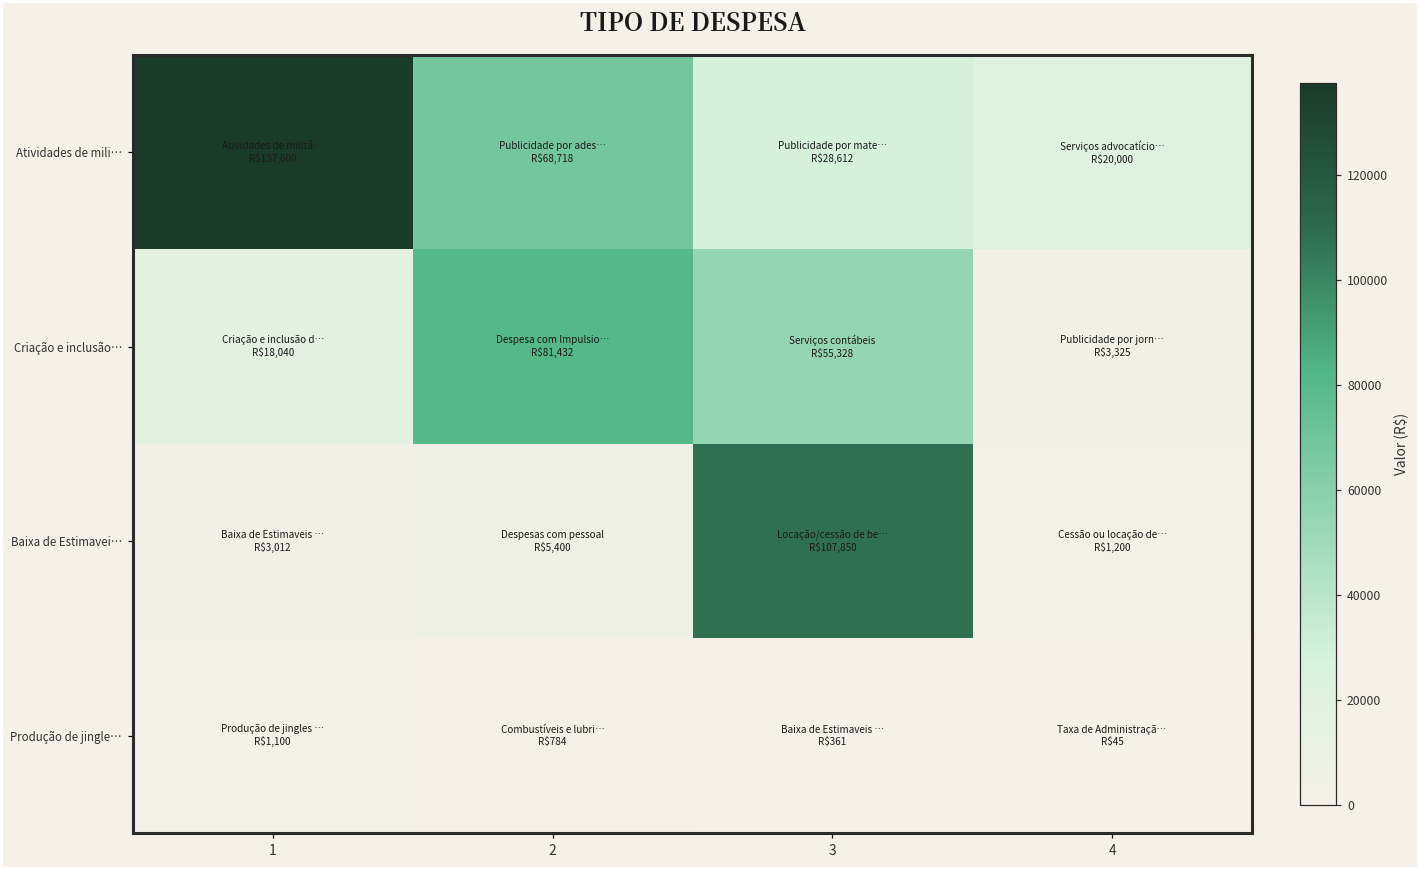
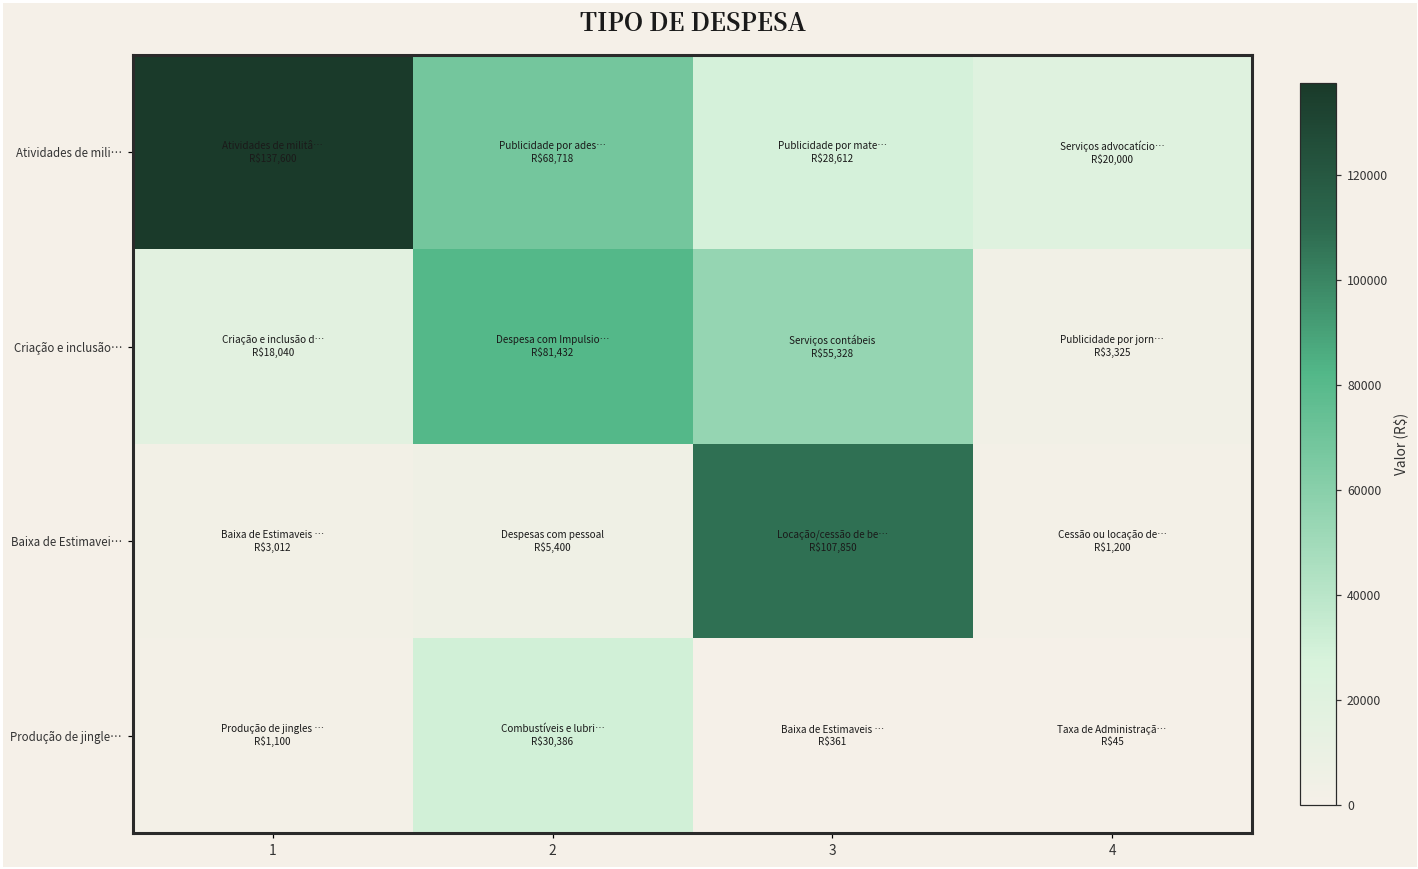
  {
    "Atividades de mili…": {
      "2": "$68,718",
      "3": "$28,612",
      "4": "$20,000"
    },
    "Criação e inclusão…": {
      "1": "$18,040",
      "2": "$81,432",
      "3": "$55,328",
      "4": "$3,325"
    },
    "Baixa de Estimavei…": {
      "1": "$3,012",
      "2": "$5,400",
      "3": "$107,850",
      "4": "$1,200"
    },
    "Produção de jingle…": {
      "1": "$1,100",
-     "2": "$784",
+     "2": "$30,386",
      "3": "$361",
      "4": "$45"
    }
  }
